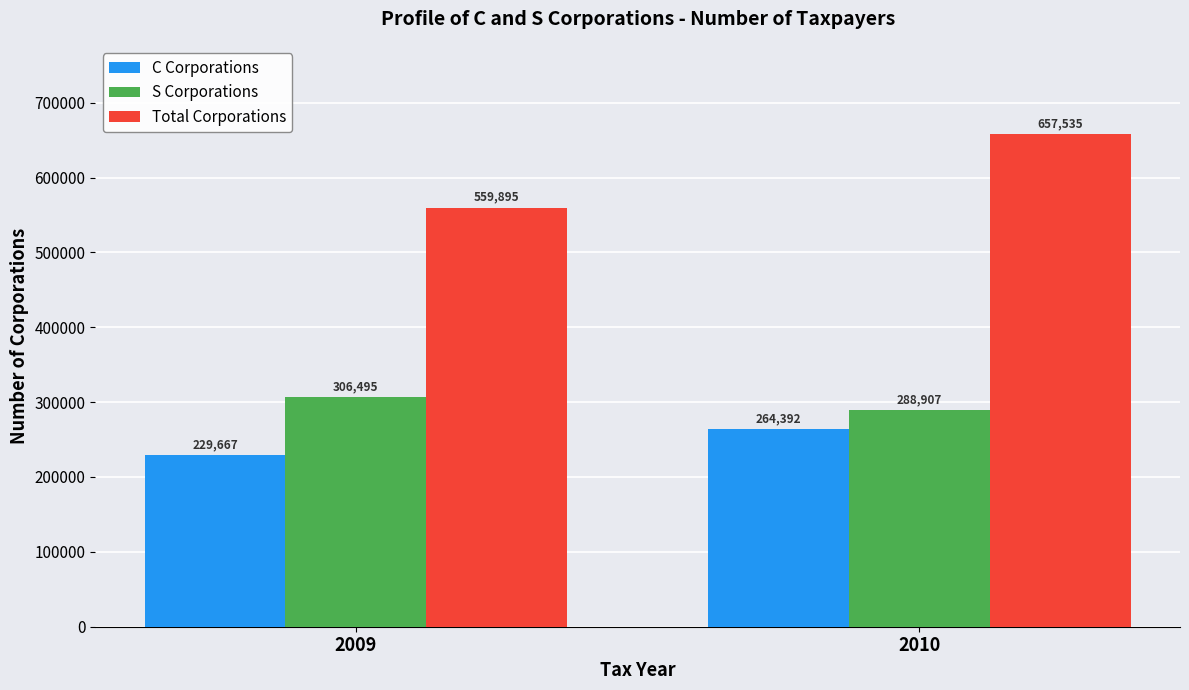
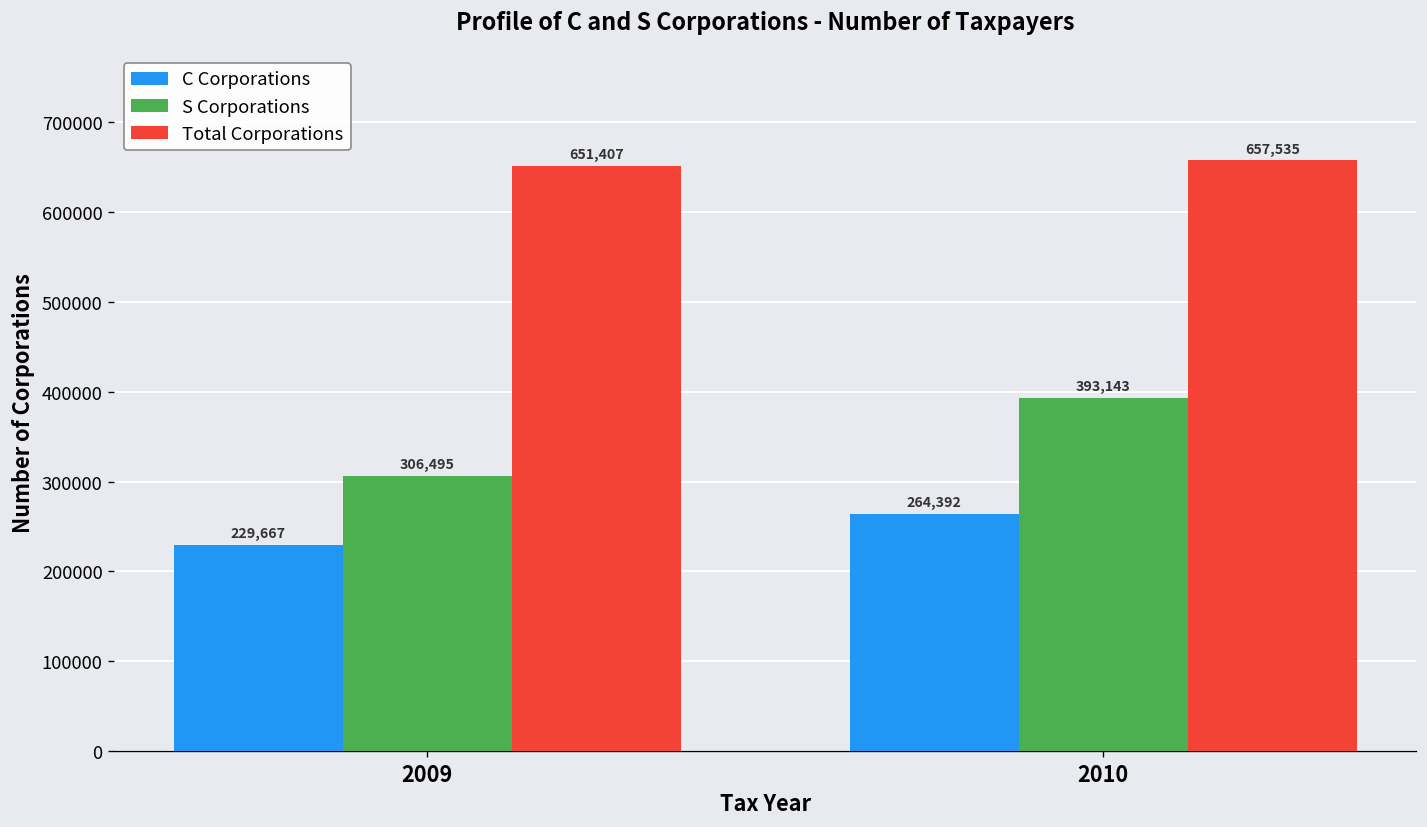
  {
    "C Corporations": {
      "2009": "229,667",
      "2010": "264,392"
    },
    "S Corporations": {
      "2009": "306,495",
-     "2010": "288,907"
+     "2010": "393,143"
    },
    "Total Corporations": {
-     "2009": "559,895",
+     "2009": "651,407",
      "2010": "657,535"
    }
  }
